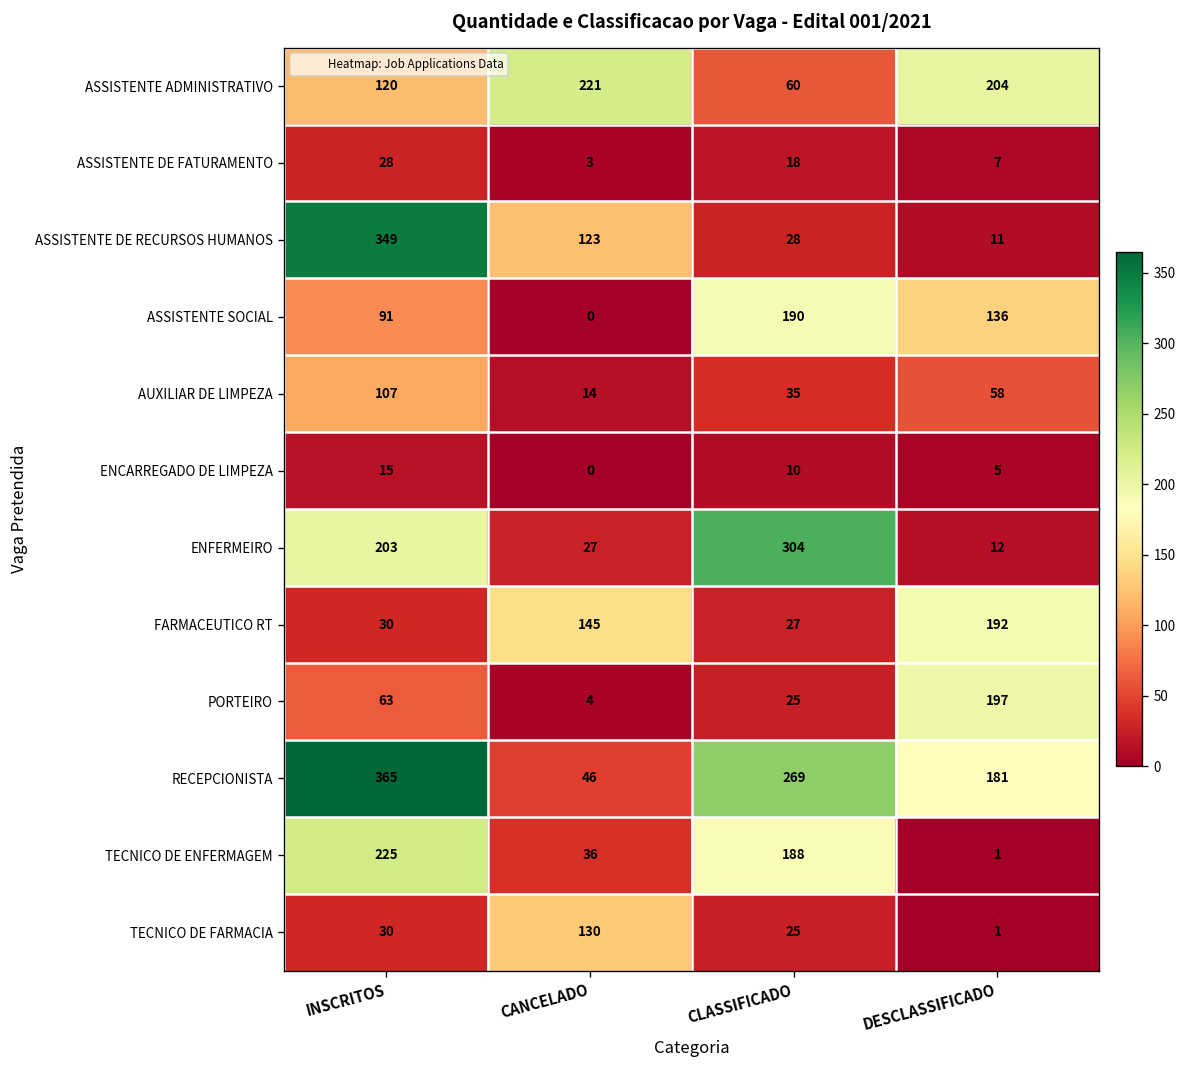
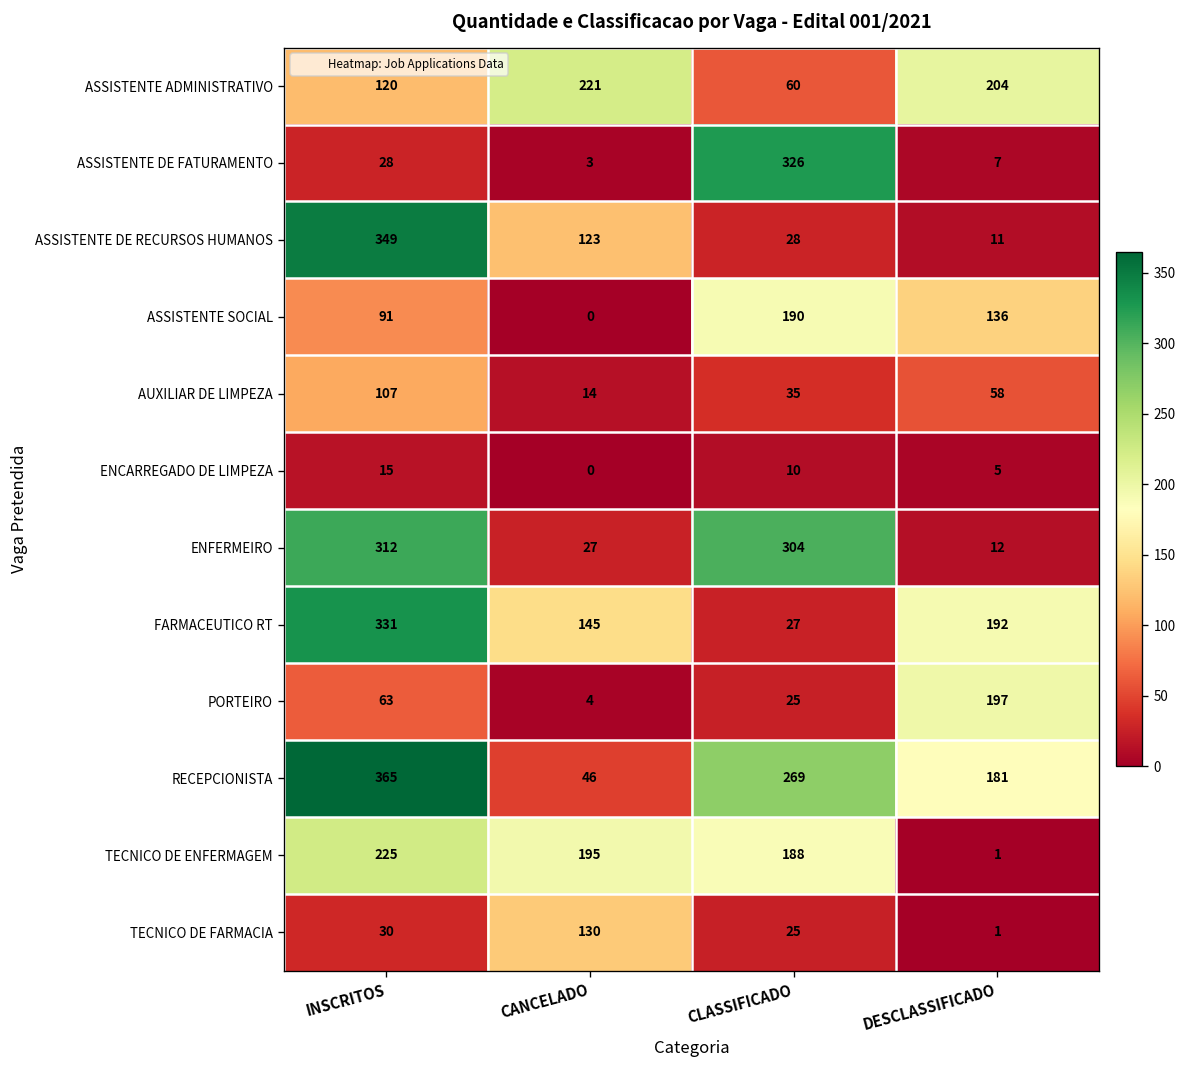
  {
    "ASSISTENTE ADMINISTRATIVO": {
      "INSCRITOS": 120,
      "CANCELADO": 221,
      "CLASSIFICADO": 60,
      "DESCLASSIFICADO": 204
    },
    "ASSISTENTE DE FATURAMENTO": {
      "INSCRITOS": 28,
      "CANCELADO": 3,
-     "CLASSIFICADO": 18,
+     "CLASSIFICADO": 326,
      "DESCLASSIFICADO": 7
    },
    "ASSISTENTE DE RECURSOS HUMANOS": {
      "INSCRITOS": 349,
      "CANCELADO": 123,
      "CLASSIFICADO": 28,
      "DESCLASSIFICADO": 11
    },
    "ASSISTENTE SOCIAL": {
      "INSCRITOS": 91,
      "CANCELADO": 0,
      "CLASSIFICADO": 190,
      "DESCLASSIFICADO": 136
    },
    "AUXILIAR DE LIMPEZA": {
      "INSCRITOS": 107,
      "CANCELADO": 14,
      "CLASSIFICADO": 35,
      "DESCLASSIFICADO": 58
    },
    "ENCARREGADO DE LIMPEZA": {
      "INSCRITOS": 15,
      "CANCELADO": 0,
      "CLASSIFICADO": 10,
      "DESCLASSIFICADO": 5
    },
    "ENFERMEIRO": {
-     "INSCRITOS": 203,
+     "INSCRITOS": 312,
      "CANCELADO": 27,
      "CLASSIFICADO": 304,
      "DESCLASSIFICADO": 12
    },
    "FARMACEUTICO RT": {
-     "INSCRITOS": 30,
+     "INSCRITOS": 331,
      "CANCELADO": 145,
      "CLASSIFICADO": 27,
      "DESCLASSIFICADO": 192
    },
    "PORTEIRO": {
      "INSCRITOS": 63,
      "CANCELADO": 4,
      "CLASSIFICADO": 25,
      "DESCLASSIFICADO": 197
    },
    "RECEPCIONISTA": {
      "INSCRITOS": 365,
      "CANCELADO": 46,
      "CLASSIFICADO": 269,
      "DESCLASSIFICADO": 181
    },
    "TECNICO DE ENFERMAGEM": {
      "INSCRITOS": 225,
-     "CANCELADO": 36,
+     "CANCELADO": 195,
      "CLASSIFICADO": 188,
      "DESCLASSIFICADO": 1
    },
    "TECNICO DE FARMACIA": {
      "INSCRITOS": 30,
      "CANCELADO": 130,
      "CLASSIFICADO": 25,
      "DESCLASSIFICADO": 1
    }
  }
